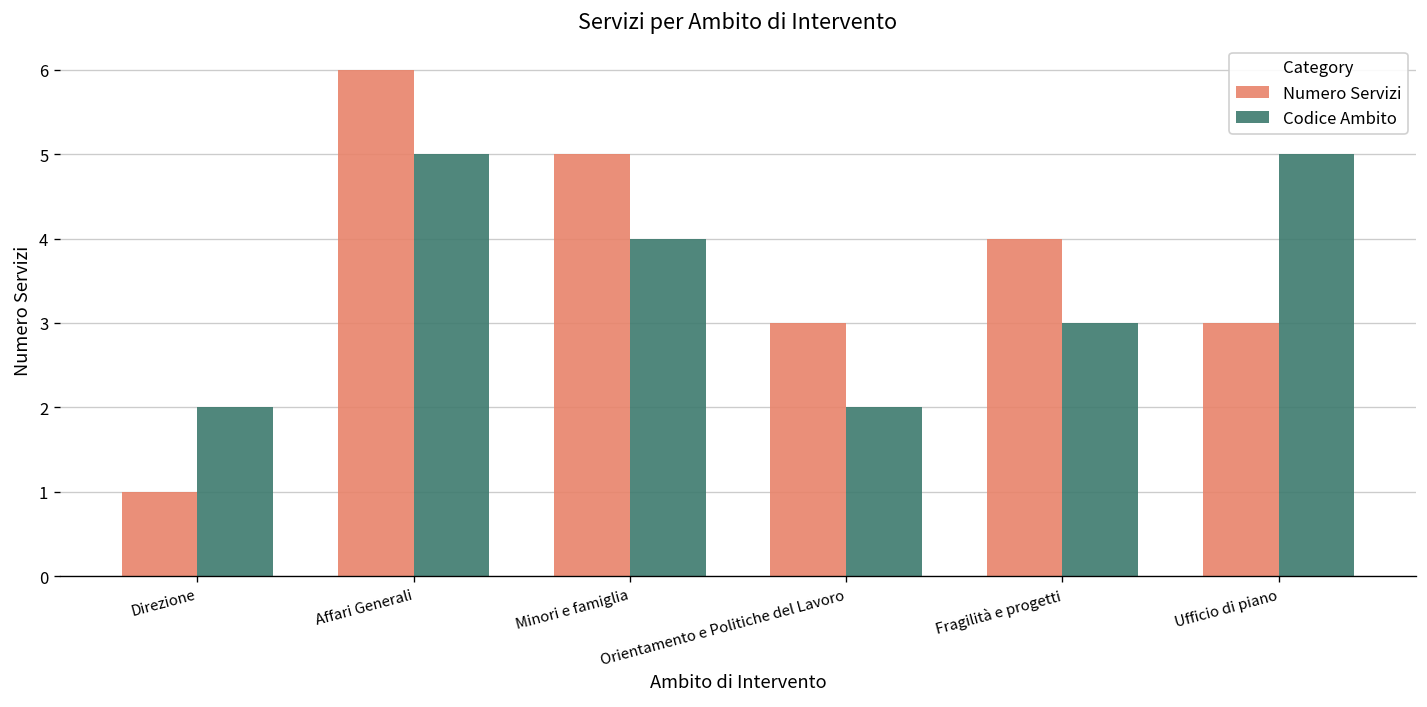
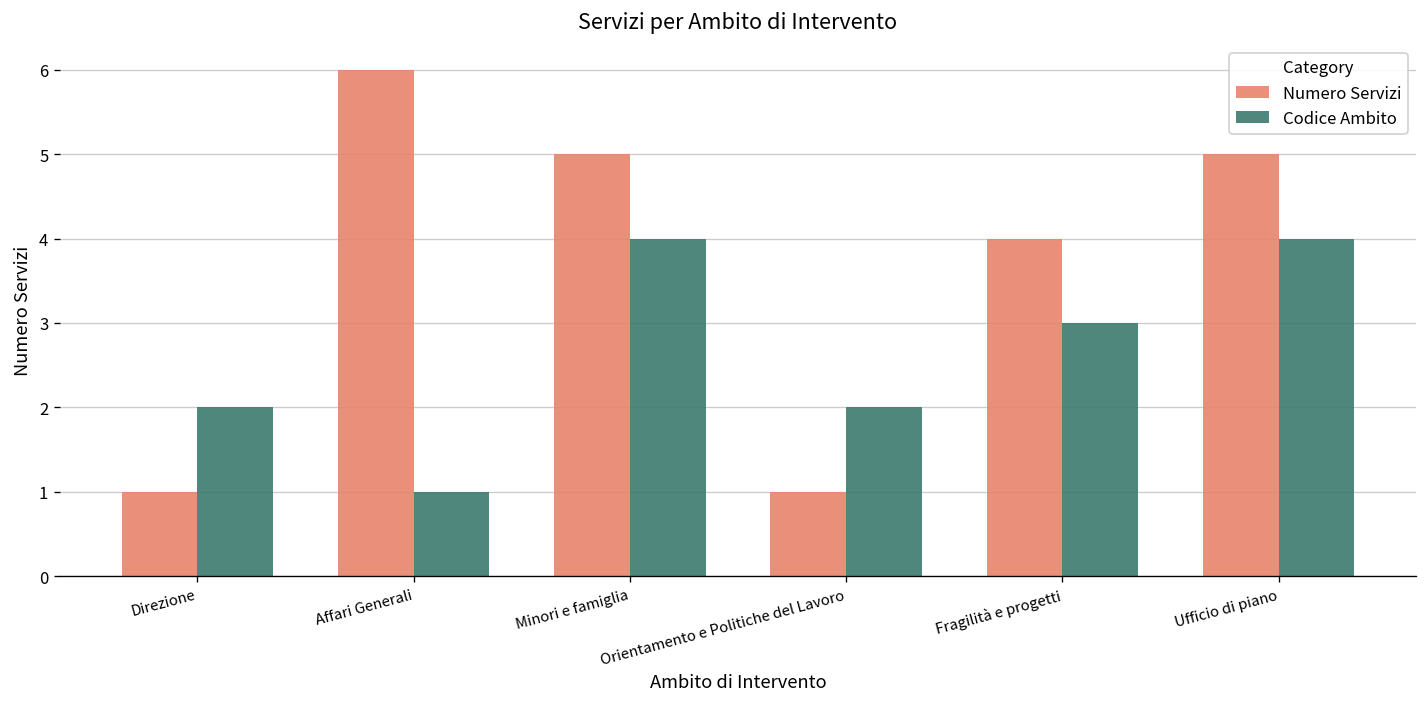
  {
    "Numero Servizi": {
      "Direzione": 1,
      "Affari Generali": 6,
      "Minori e famiglia": 5,
-     "Orientamento e Politiche del Lavoro": 3,
+     "Orientamento e Politiche del Lavoro": 1,
      "Fragilità e progetti": 4,
-     "Ufficio di piano": 3
+     "Ufficio di piano": 5
    },
    "Codice Ambito": {
      "Direzione": 2,
-     "Affari Generali": 5,
+     "Affari Generali": 1,
      "Minori e famiglia": 4,
      "Orientamento e Politiche del Lavoro": 2,
      "Fragilità e progetti": 3,
-     "Ufficio di piano": 5
+     "Ufficio di piano": 4
    }
  }
